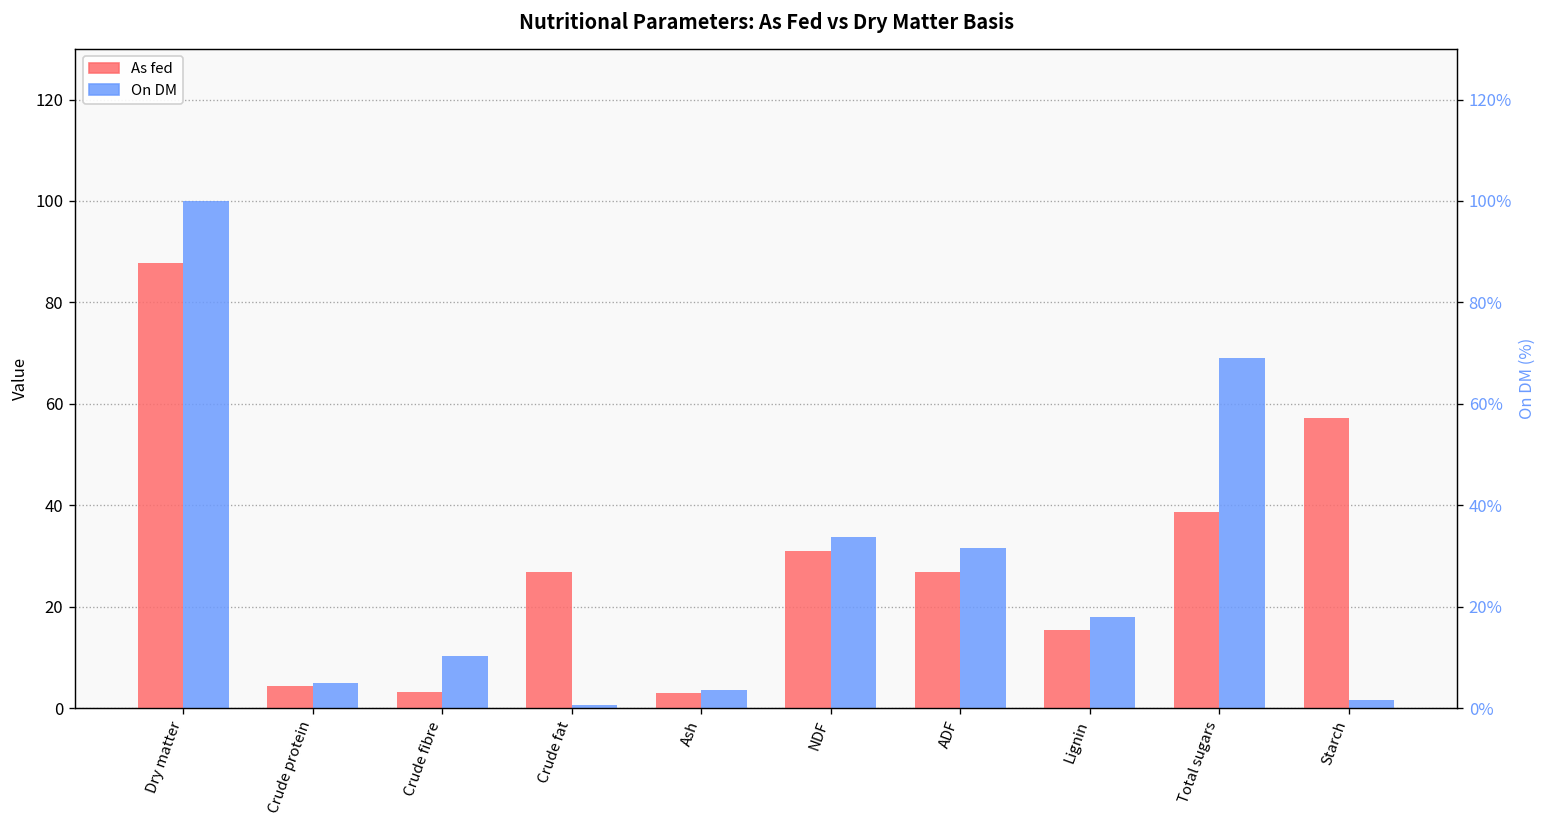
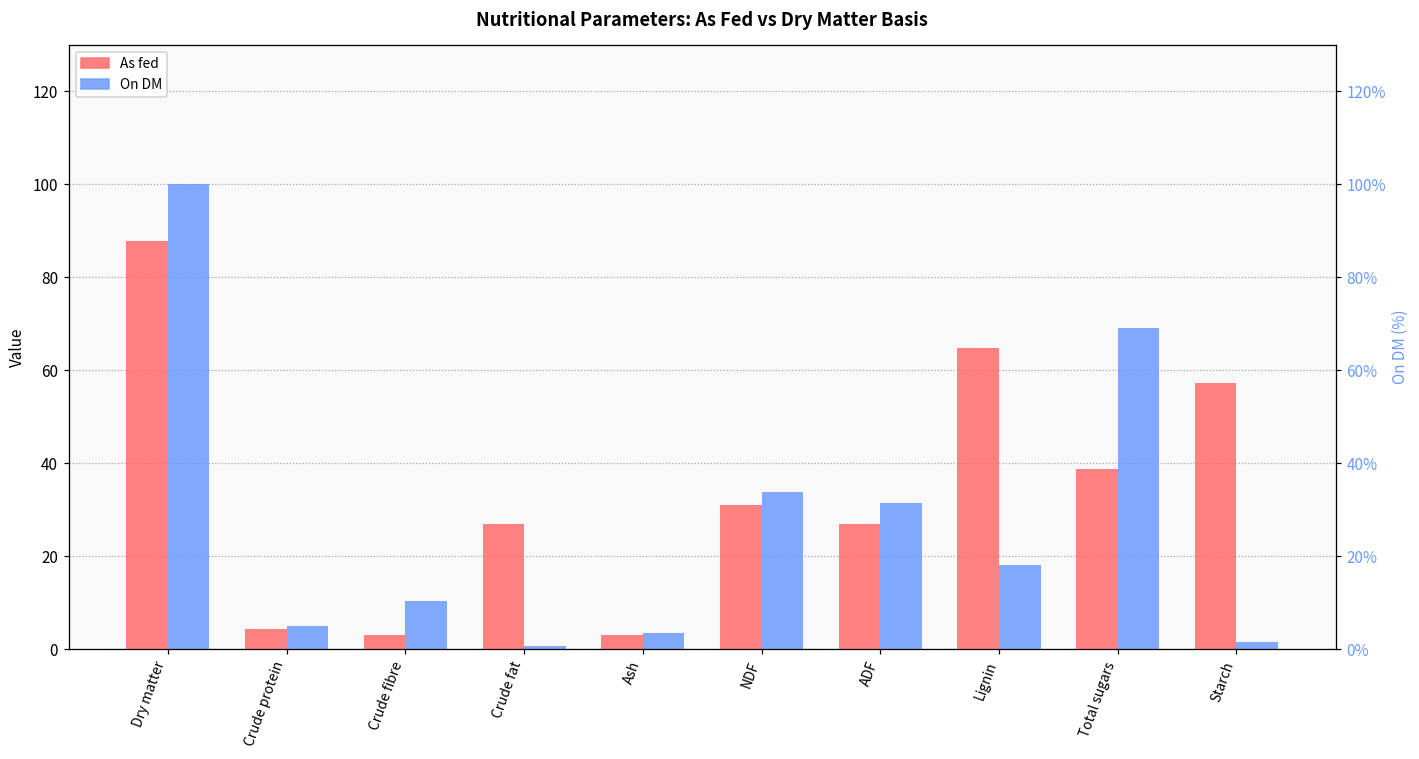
  {
    "As fed": {
      "Dry matter": 88,
      "Crude protein": 4,
      "Crude fibre": 3,
      "Crude fat": 27,
      "Ash": 3,
      "NDF": 31,
      "ADF": 27,
-     "Lignin": 15,
+     "Lignin": 65,
      "Total sugars": 39,
      "Starch": 57
    },
    "On DM": {
      "Dry matter": 100,
      "Crude protein": 5,
      "Crude fibre": 10,
      "Crude fat": 1,
      "Ash": 4,
      "NDF": 34,
      "ADF": 32,
      "Lignin": 18,
      "Total sugars": 69,
      "Starch": 2
    }
  }
